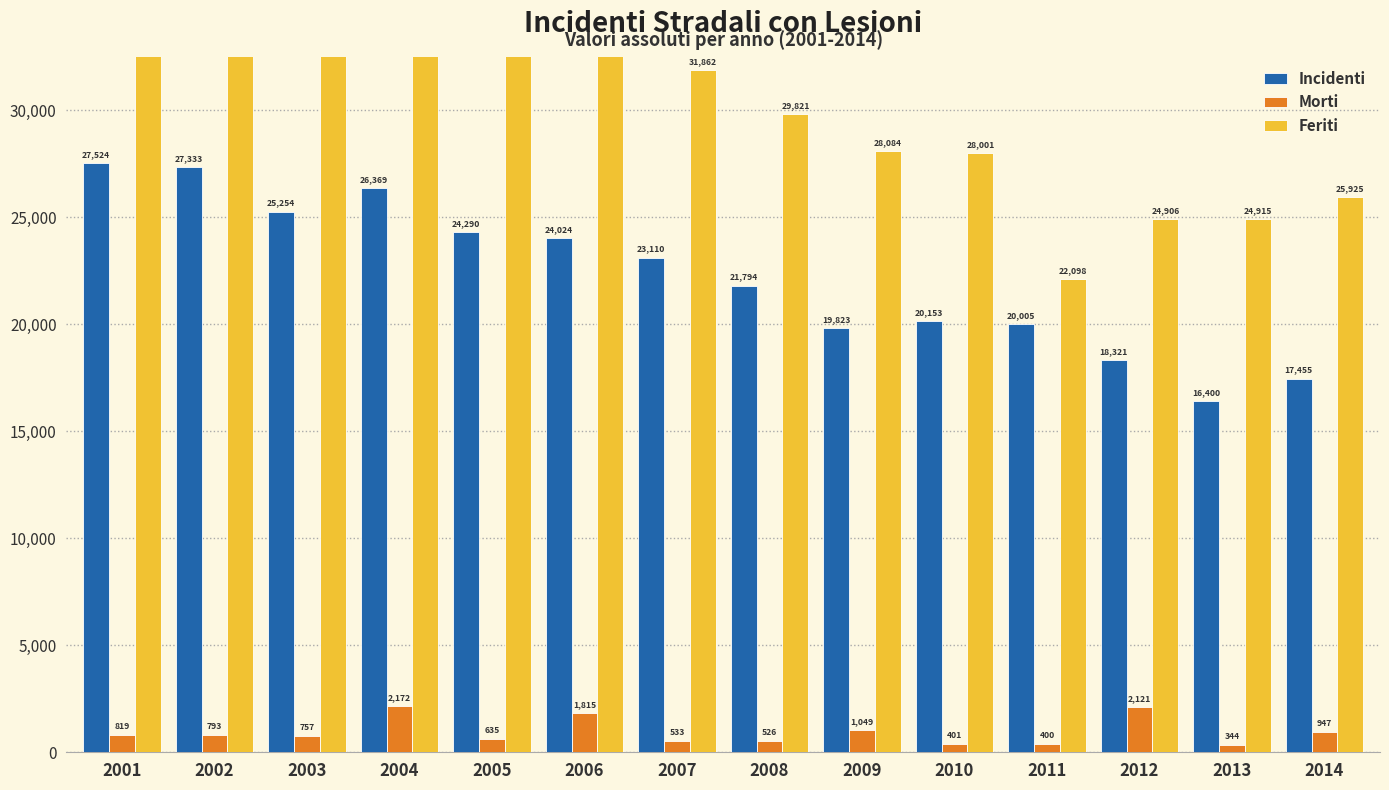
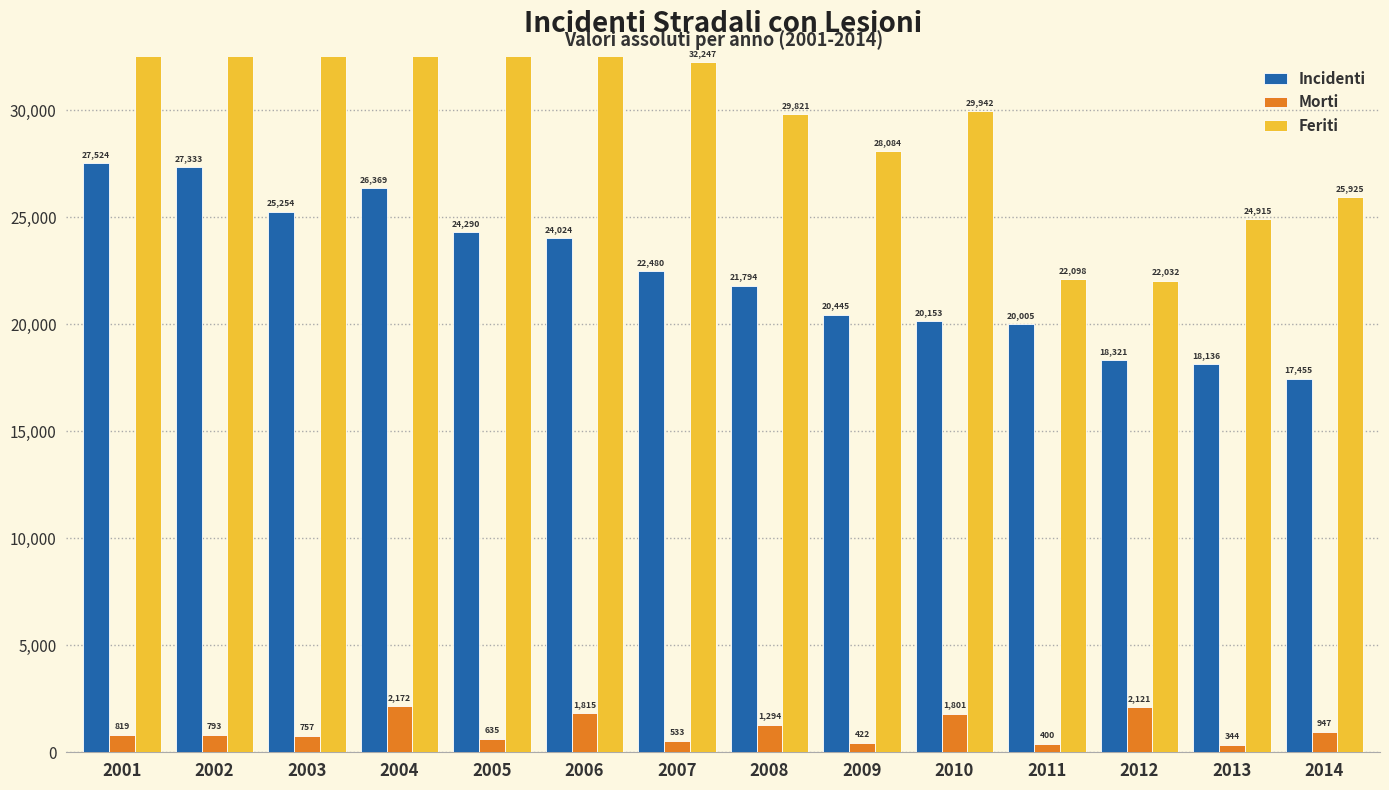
  {
    "Incidenti": {
      "2001": "27,524",
      "2002": "27,333",
      "2003": "25,254",
      "2004": "26,369",
      "2005": "24,290",
      "2006": "24,024",
-     "2007": "23,110",
+     "2007": "22,480",
      "2008": "21,794",
-     "2009": "19,823",
+     "2009": "20,445",
      "2010": "20,153",
      "2011": "20,005",
      "2012": "18,321",
-     "2013": "16,400",
+     "2013": "18,136",
      "2014": "17,455"
    },
    "Morti": {
      "2001": "819",
      "2002": "793",
      "2003": "757",
      "2004": "2,172",
      "2005": "635",
      "2006": "1,815",
      "2007": "533",
-     "2008": "526",
-     "2009": "1,049",
-     "2010": "401",
+     "2008": "1,294",
+     "2009": "422",
+     "2010": "1,801",
      "2011": "400",
      "2012": "2,121",
      "2013": "344",
      "2014": "947"
    },
    "Feriti": {
-     "2007": "31,862",
+     "2007": "32,247",
      "2008": "29,821",
      "2009": "28,084",
-     "2010": "28,001",
+     "2010": "29,942",
      "2011": "22,098",
-     "2012": "24,906",
+     "2012": "22,032",
      "2013": "24,915",
      "2014": "25,925"
    }
  }
